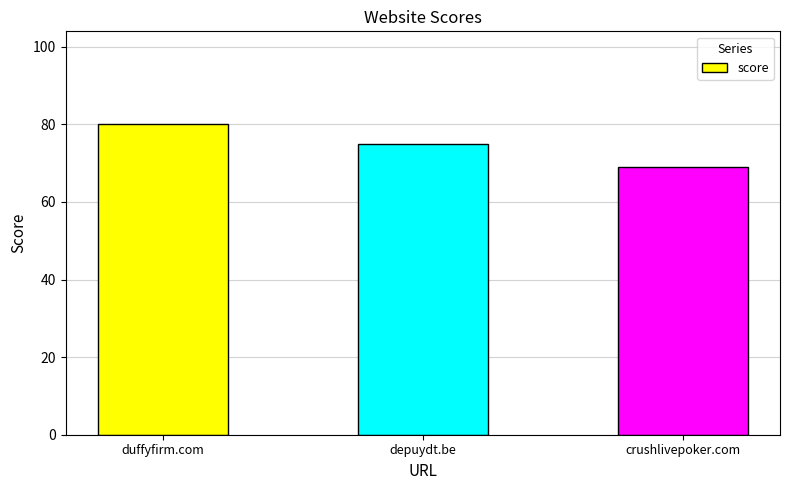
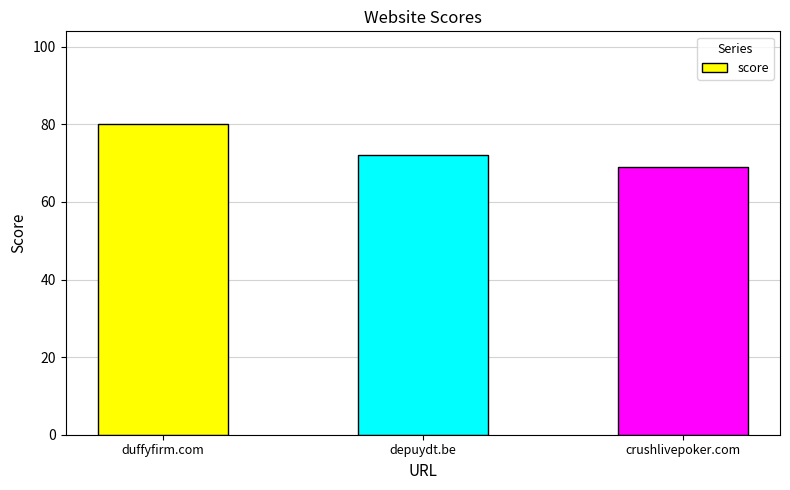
  {
    "duffyfirm.com": 80,
-   "depuydt.be": 75,
+   "depuydt.be": 72,
    "crushlivepoker.com": 69
  }
